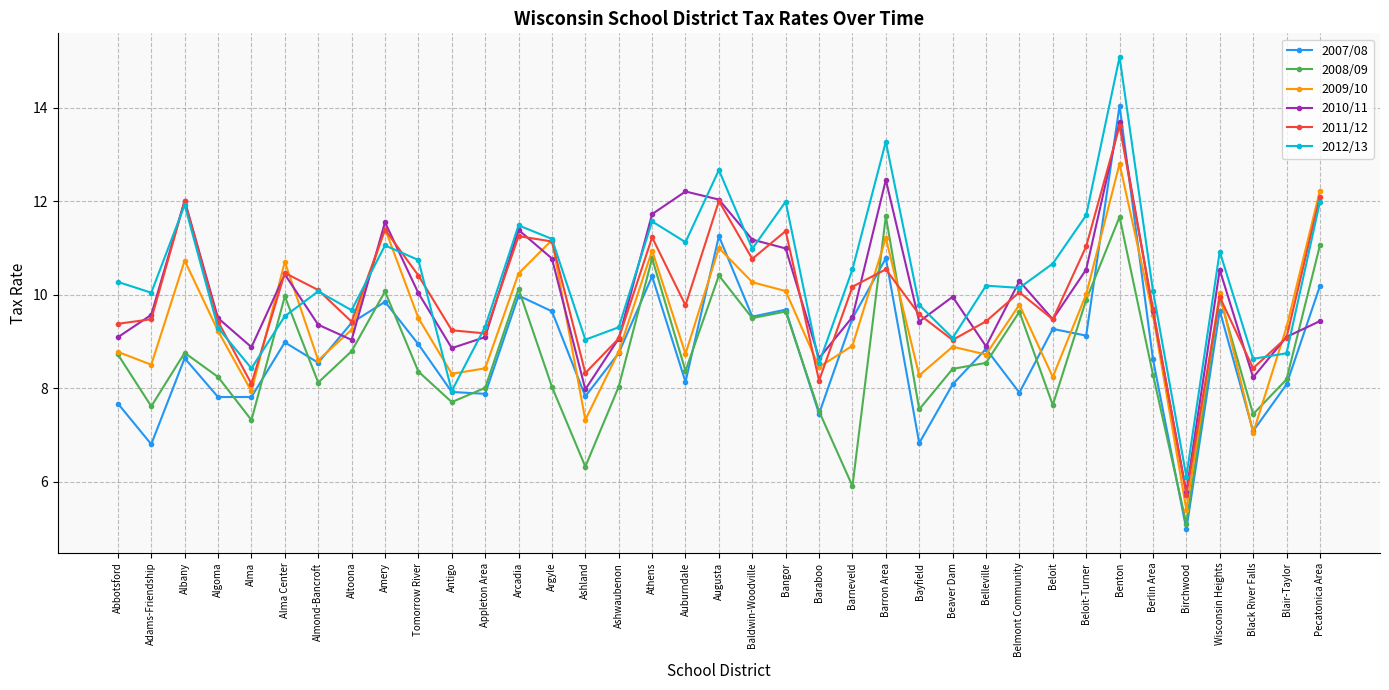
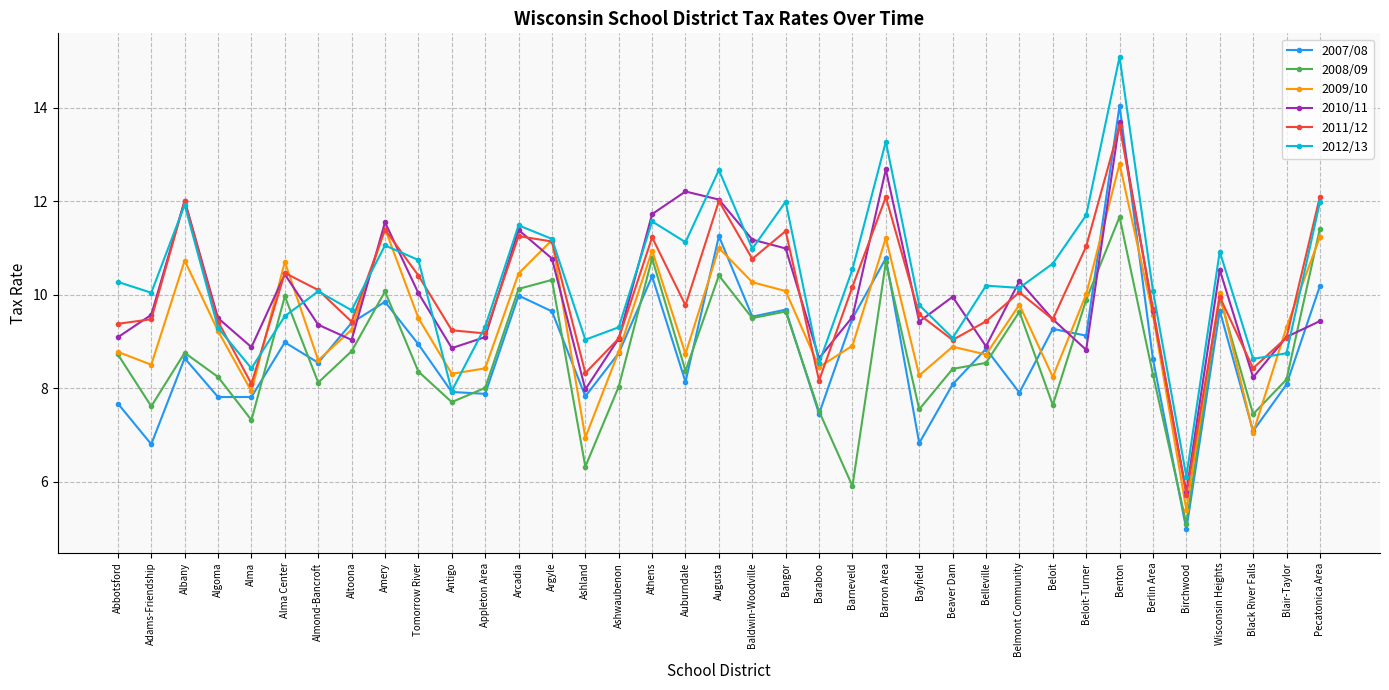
  {
    "2008/09": {
      "Adams-Friendship": 7.6,
      "Albany": 8.8,
      "Algoma": 8.2,
      "Alma": 7.3,
      "Alma Center": 10.0,
      "Almond-Bancroft": 8.1,
      "Altoona": 8.8,
      "Amery": 10.1,
      "Tomorrow River": 8.4,
      "Antigo": 7.7,
      "Appleton Area": 8.0,
      "Arcadia": 10.1,
-     "Argyle": 8.0,
+     "Argyle": 10.3,
      "Ashland": 6.3,
      "Ashwaubenon": 8.0,
      "Athens": 10.8,
      "Auburndale": 8.4,
      "Augusta": 10.4,
      "Barneveld": 5.9,
-     "Barron Area": 11.7,
+     "Barron Area": 10.7,
      "Bayfield": 7.5,
      "Beaver Dam": 8.4,
      "Belleville": 8.5,
      "Belmont Community": 9.6,
      "Beloit": 7.6,
      "Beloit-Turner": 9.9,
      "Benton": 11.7,
      "Berlin Area": 8.3,
      "Birchwood": 5.1,
      "Black River Falls": 7.4,
      "Blair-Taylor": 8.2,
-     "Pecatonica Area": 11.1
+     "Pecatonica Area": 11.4
    },
    "2009/10": {
      "Adams-Friendship": 8.5,
      "Albany": 10.7,
      "Algoma": 9.2,
      "Alma": 7.9,
      "Alma Center": 10.7,
      "Altoona": 9.3,
      "Tomorrow River": 9.5,
      "Antigo": 8.3,
      "Appleton Area": 8.4,
      "Arcadia": 10.5,
-     "Ashland": 7.3,
+     "Ashland": 6.9,
      "Athens": 10.9,
      "Auburndale": 8.7,
      "Augusta": 11.0,
      "Baldwin-Woodville": 10.3,
      "Bangor": 10.1,
      "Baraboo": 8.5,
      "Barneveld": 8.9,
      "Barron Area": 11.2,
      "Bayfield": 8.3,
      "Beaver Dam": 8.9,
      "Belleville": 8.7,
      "Belmont Community": 9.8,
      "Beloit": 8.2,
      "Beloit-Turner": 10.0,
      "Benton": 12.8,
      "Berlin Area": 9.6,
      "Birchwood": 5.4,
      "Wisconsin Heights": 10.0,
      "Blair-Taylor": 9.3,
-     "Pecatonica Area": 12.2
+     "Pecatonica Area": 11.2
    },
    "2010/11": {
      "Abbotsford": 9.1,
      "Adams-Friendship": 9.6,
      "Algoma": 9.5,
      "Alma": 8.9,
      "Almond-Bancroft": 9.4,
      "Altoona": 9.0,
      "Amery": 11.5,
      "Tomorrow River": 10.0,
      "Antigo": 8.9,
      "Appleton Area": 9.1,
      "Arcadia": 11.4,
      "Argyle": 10.8,
      "Ashland": 8.0,
      "Athens": 11.7,
      "Auburndale": 12.2,
      "Baldwin-Woodville": 11.2,
      "Bangor": 11.0,
      "Baraboo": 8.6,
-     "Barron Area": 12.5,
+     "Barron Area": 12.7,
      "Bayfield": 9.4,
      "Beaver Dam": 10.0,
      "Belleville": 8.9,
      "Belmont Community": 10.3,
-     "Beloit-Turner": 10.5,
+     "Beloit-Turner": 8.8,
      "Benton": 13.7,
      "Wisconsin Heights": 10.5,
      "Black River Falls": 8.2,
      "Pecatonica Area": 9.4
    },
    "2011/12": {
      "Abbotsford": 9.4,
      "Adams-Friendship": 9.5,
      "Algoma": 9.4,
      "Alma": 8.1,
      "Tomorrow River": 10.4,
      "Antigo": 9.2,
      "Appleton Area": 9.2,
      "Arcadia": 11.3,
      "Ashland": 8.3,
      "Athens": 11.2,
      "Auburndale": 9.8,
      "Baldwin-Woodville": 10.8,
      "Bangor": 11.4,
      "Baraboo": 8.2,
      "Barneveld": 10.2,
-     "Barron Area": 10.5,
+     "Barron Area": 12.1,
      "Bayfield": 9.6,
      "Belleville": 9.4,
      "Belmont Community": 10.1,
      "Beloit-Turner": 11.0,
      "Benton": 13.6,
      "Black River Falls": 8.4,
      "Pecatonica Area": 12.1
    }
  }
